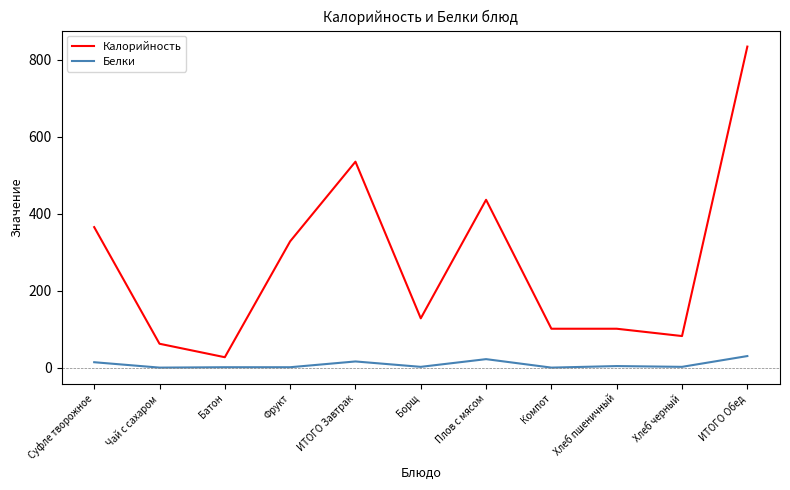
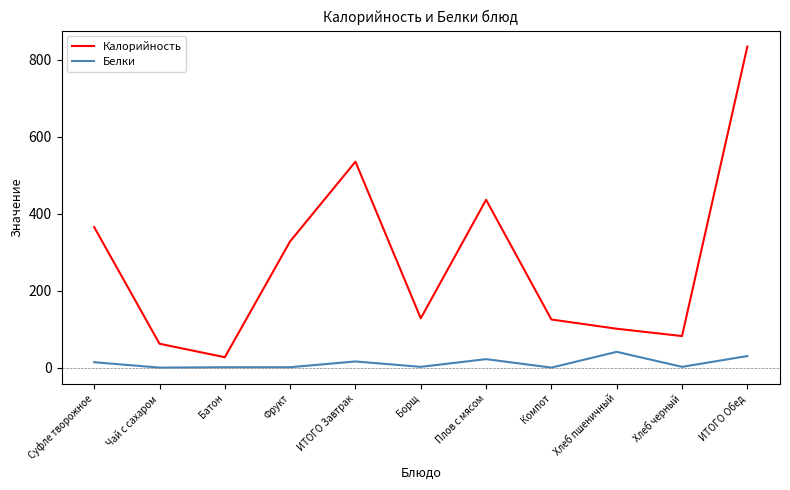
  {
    "Калорийность": {
      "Суфле творожное": 370,
      "Чай с сахаром": 60,
      "Батон": 30,
      "Фрукт": 330,
      "ИТОГО Завтрак": 540,
      "Борщ": 130,
      "Плов с мясом": 440,
-     "Компот": 100,
+     "Компот": 130,
      "Хлеб пшеничный": 100,
      "Хлеб черный": 80,
      "ИТОГО Обед": 830
    },
    "Белки": {
      "Суфле творожное": 10,
      "Чай с сахаром": 0,
      "Батон": 0,
      "Фрукт": 0,
      "ИТОГО Завтрак": 20,
      "Борщ": 0,
      "Плов с мясом": 20,
      "Компот": 0,
-     "Хлеб пшеничный": 0,
+     "Хлеб пшеничный": 40,
      "Хлеб черный": 0,
      "ИТОГО Обед": 30
    }
  }
